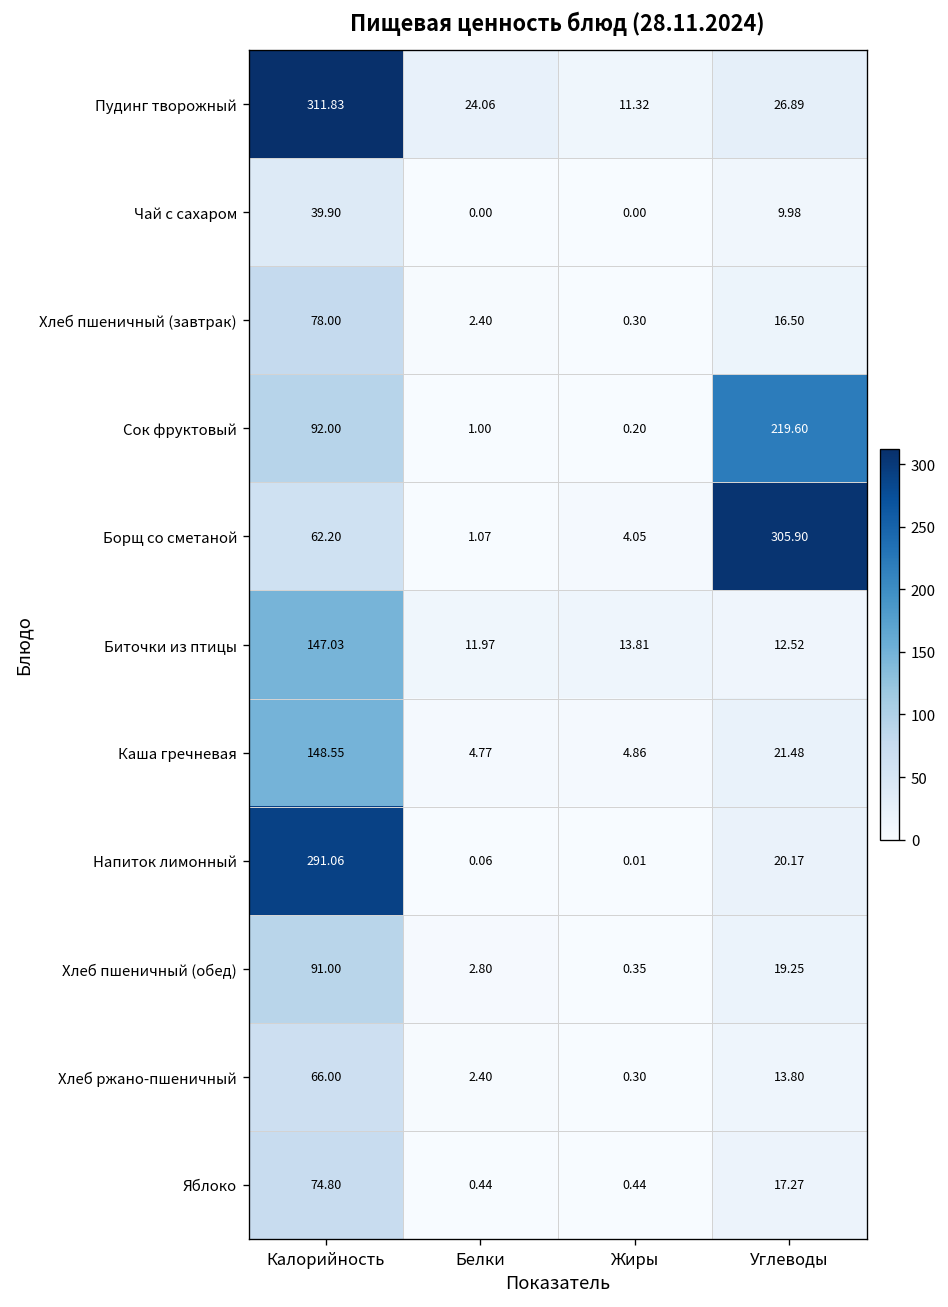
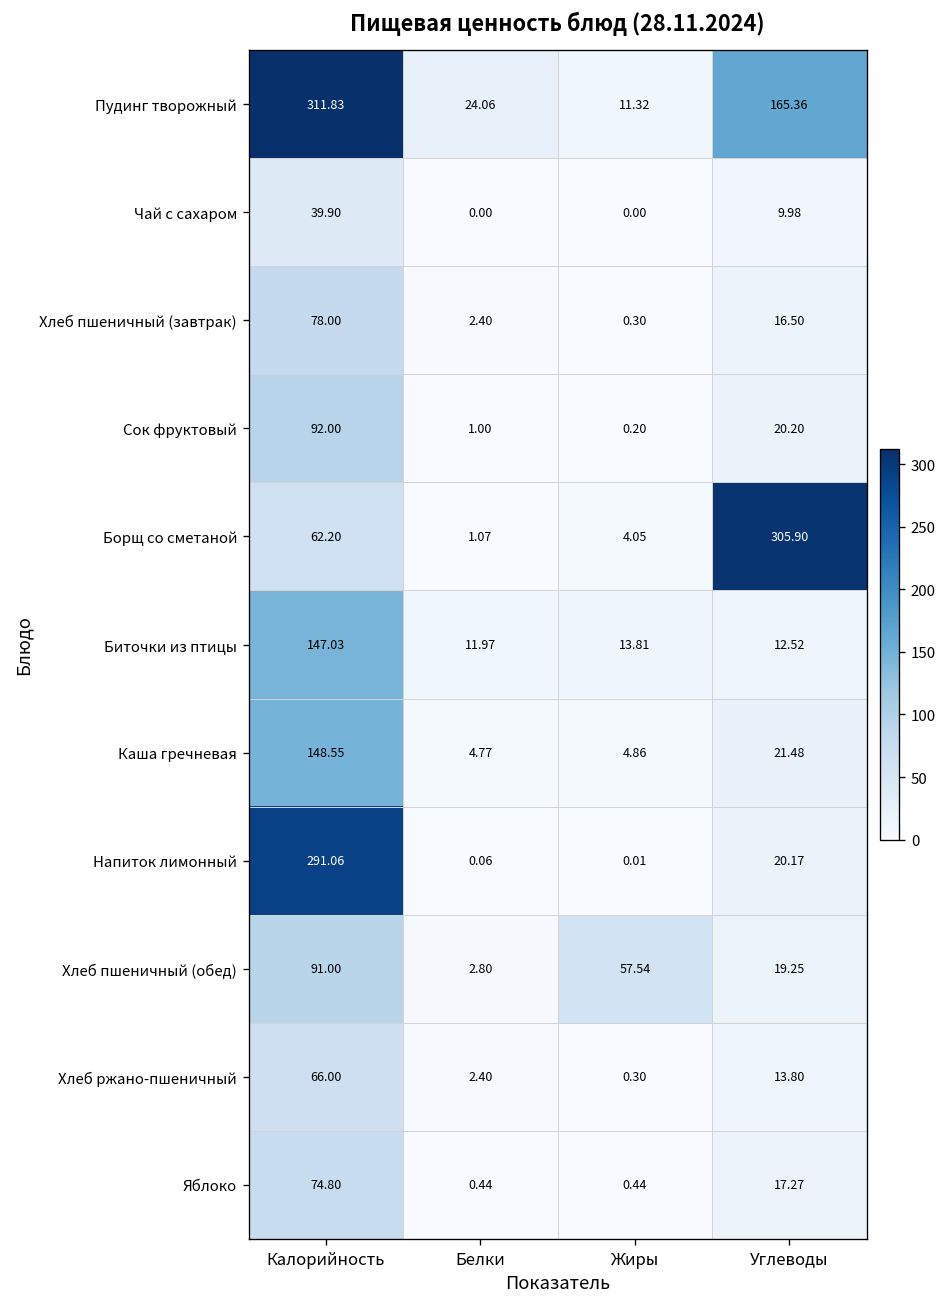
  {
    "Пудинг творожный": {
      "Калорийность": 311.83,
      "Белки": 24.06,
      "Жиры": 11.32,
-     "Углеводы": 26.89
+     "Углеводы": 165.36
    },
    "Чай с сахаром": {
      "Калорийность": 39.90,
      "Белки": 0.00,
      "Жиры": 0.00,
      "Углеводы": 9.98
    },
    "Хлеб пшеничный (завтрак)": {
      "Калорийность": 78.00,
      "Белки": 2.40,
      "Жиры": 0.30,
      "Углеводы": 16.50
    },
    "Сок фруктовый": {
      "Калорийность": 92.00,
      "Белки": 1.00,
      "Жиры": 0.20,
-     "Углеводы": 219.60
+     "Углеводы": 20.20
    },
    "Борщ со сметаной": {
      "Калорийность": 62.20,
      "Белки": 1.07,
      "Жиры": 4.05,
      "Углеводы": 305.90
    },
    "Биточки из птицы": {
      "Калорийность": 147.03,
      "Белки": 11.97,
      "Жиры": 13.81,
      "Углеводы": 12.52
    },
    "Каша гречневая": {
      "Калорийность": 148.55,
      "Белки": 4.77,
      "Жиры": 4.86,
      "Углеводы": 21.48
    },
    "Напиток лимонный": {
      "Калорийность": 291.06,
      "Белки": 0.06,
      "Жиры": 0.01,
      "Углеводы": 20.17
    },
    "Хлеб пшеничный (обед)": {
      "Калорийность": 91.00,
      "Белки": 2.80,
-     "Жиры": 0.35,
+     "Жиры": 57.54,
      "Углеводы": 19.25
    },
    "Хлеб ржано-пшеничный": {
      "Калорийность": 66.00,
      "Белки": 2.40,
      "Жиры": 0.30,
      "Углеводы": 13.80
    },
    "Яблоко": {
      "Калорийность": 74.80,
      "Белки": 0.44,
      "Жиры": 0.44,
      "Углеводы": 17.27
    }
  }
